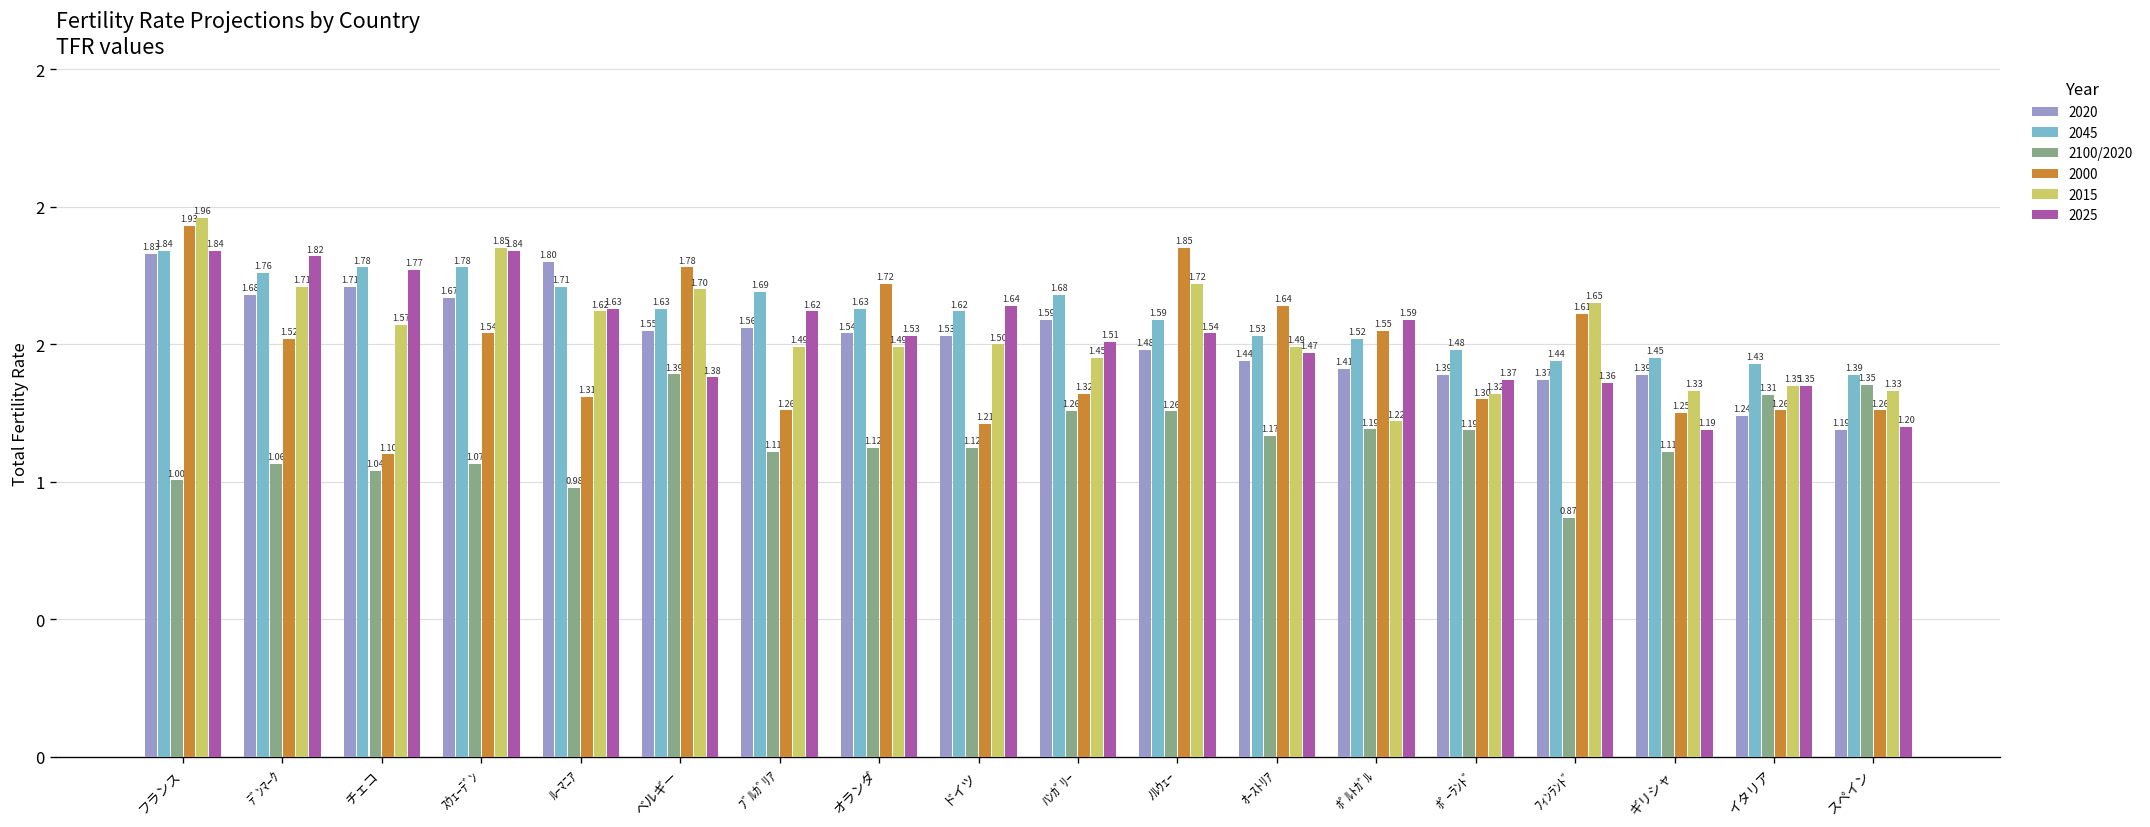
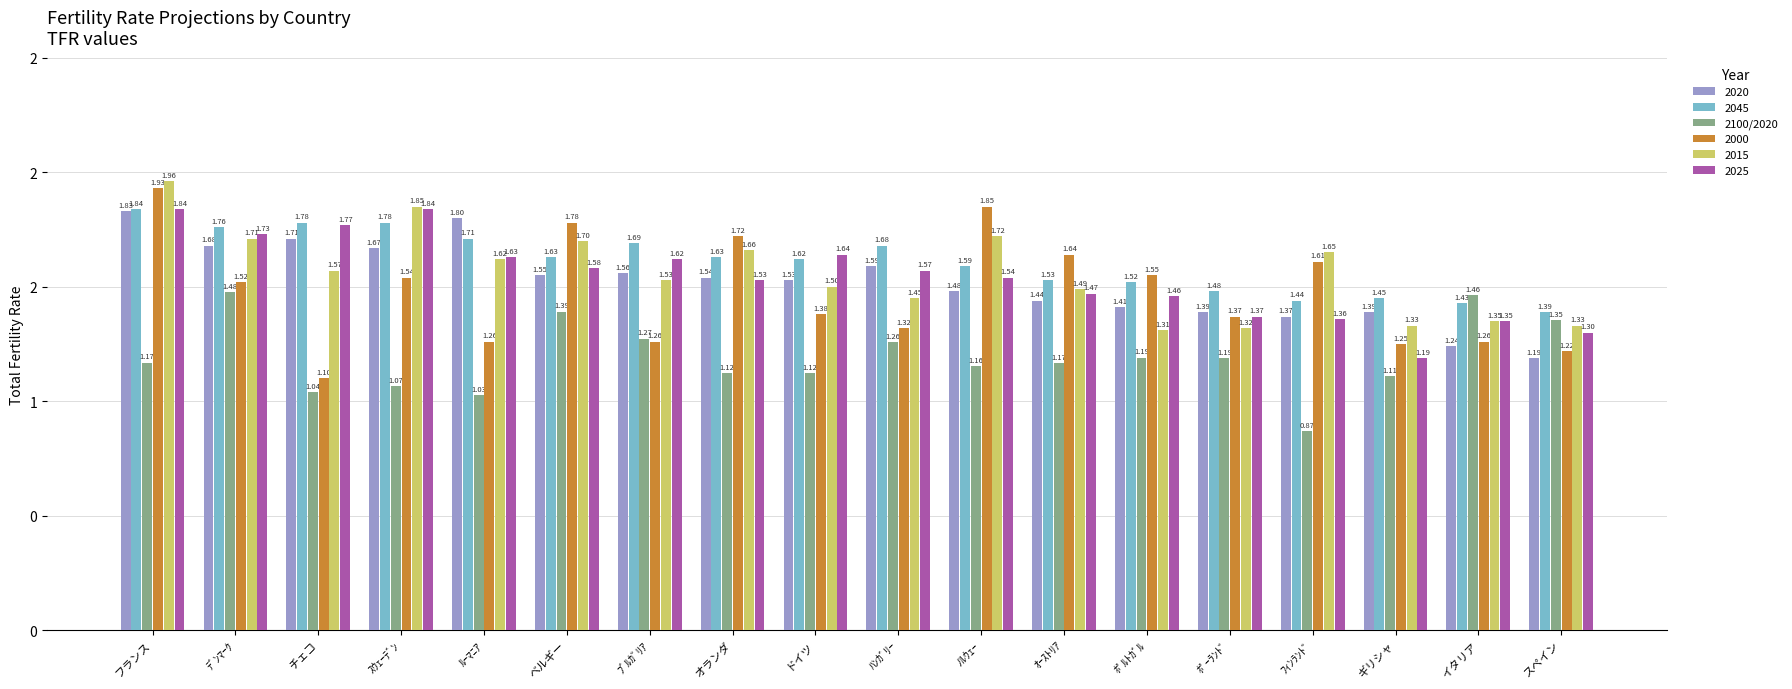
  {
    "2100/2020": {
-     "フランス": 1.00,
-     "ﾃﾞﾝﾏｰｸ": 1.06,
+     "フランス": 1.17,
+     "ﾃﾞﾝﾏｰｸ": 1.48,
      "チェコ": 1.04,
      "ｽｳｪｰﾃﾞﾝ": 1.07,
-     "ﾙｰﾏﾆｱ": 0.98,
+     "ﾙｰﾏﾆｱ": 1.03,
      "ベルギー": 1.39,
-     "ﾌﾞﾙｶﾞﾘｱ": 1.11,
+     "ﾌﾞﾙｶﾞﾘｱ": 1.27,
      "オランダ": 1.12,
      "ドイツ": 1.12,
      "ﾊﾝｶﾞﾘｰ": 1.26,
-     "ﾉﾙｳｪｰ": 1.26,
+     "ﾉﾙｳｪｰ": 1.16,
      "ｵｰｽﾄﾘｱ": 1.17,
      "ﾎﾟﾙﾄｶﾞﾙ": 1.19,
      "ﾎﾟｰﾗﾝﾄﾞ": 1.19,
      "ﾌｨﾝﾗﾝﾄﾞ": 0.87,
      "ギリシャ": 1.11,
-     "イタリア": 1.31,
+     "イタリア": 1.46,
      "スペイン": 1.35
    },
    "2000": {
      "フランス": 1.93,
      "ﾃﾞﾝﾏｰｸ": 1.52,
      "チェコ": 1.10,
      "ｽｳｪｰﾃﾞﾝ": 1.54,
-     "ﾙｰﾏﾆｱ": 1.31,
+     "ﾙｰﾏﾆｱ": 1.26,
      "ベルギー": 1.78,
      "ﾌﾞﾙｶﾞﾘｱ": 1.26,
      "オランダ": 1.72,
-     "ドイツ": 1.21,
+     "ドイツ": 1.38,
      "ﾊﾝｶﾞﾘｰ": 1.32,
      "ﾉﾙｳｪｰ": 1.85,
      "ｵｰｽﾄﾘｱ": 1.64,
      "ﾎﾟﾙﾄｶﾞﾙ": 1.55,
-     "ﾎﾟｰﾗﾝﾄﾞ": 1.30,
+     "ﾎﾟｰﾗﾝﾄﾞ": 1.37,
      "ﾌｨﾝﾗﾝﾄﾞ": 1.61,
      "ギリシャ": 1.25,
      "イタリア": 1.26,
-     "スペイン": 1.26
+     "スペイン": 1.22
    },
    "2015": {
      "フランス": 1.96,
      "ﾃﾞﾝﾏｰｸ": 1.71,
      "チェコ": 1.57,
      "ベルギー": 1.70,
-     "ﾌﾞﾙｶﾞﾘｱ": 1.49,
-     "オランダ": 1.49,
+     "ﾌﾞﾙｶﾞﾘｱ": 1.53,
+     "オランダ": 1.66,
      "ドイツ": 1.50,
      "ﾊﾝｶﾞﾘｰ": 1.45,
      "ﾉﾙｳｪｰ": 1.72,
      "ｵｰｽﾄﾘｱ": 1.49,
-     "ﾎﾟﾙﾄｶﾞﾙ": 1.22,
+     "ﾎﾟﾙﾄｶﾞﾙ": 1.31,
      "ﾎﾟｰﾗﾝﾄﾞ": 1.32,
      "ﾌｨﾝﾗﾝﾄﾞ": 1.65,
      "ギリシャ": 1.33,
      "スペイン": 1.33
    },
    "2025": {
      "フランス": 1.84,
-     "ﾃﾞﾝﾏｰｸ": 1.82,
+     "ﾃﾞﾝﾏｰｸ": 1.73,
      "チェコ": 1.77,
-     "ベルギー": 1.38,
+     "ベルギー": 1.58,
      "ﾌﾞﾙｶﾞﾘｱ": 1.62,
      "オランダ": 1.53,
      "ドイツ": 1.64,
-     "ﾊﾝｶﾞﾘｰ": 1.51,
+     "ﾊﾝｶﾞﾘｰ": 1.57,
      "ﾉﾙｳｪｰ": 1.54,
      "ｵｰｽﾄﾘｱ": 1.47,
-     "ﾎﾟﾙﾄｶﾞﾙ": 1.59,
+     "ﾎﾟﾙﾄｶﾞﾙ": 1.46,
      "ﾎﾟｰﾗﾝﾄﾞ": 1.37,
      "ﾌｨﾝﾗﾝﾄﾞ": 1.36,
      "ギリシャ": 1.19,
-     "スペイン": 1.20
+     "スペイン": 1.30
    }
  }
